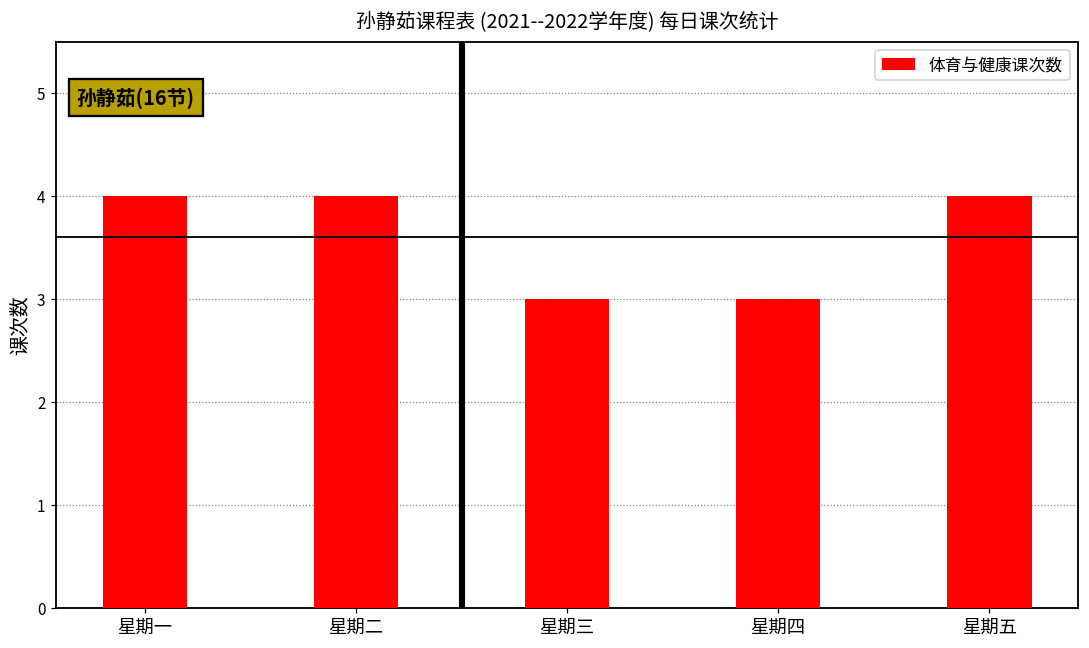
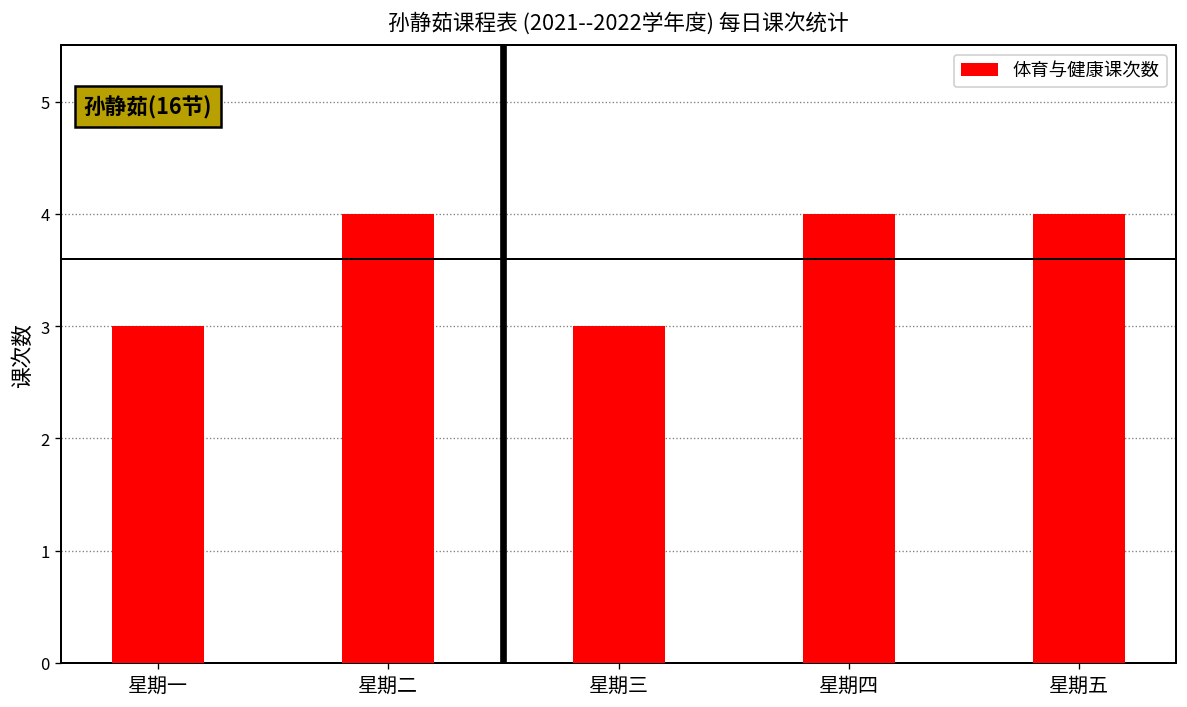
  {
-   "星期一": 4,
+   "星期一": 3,
    "星期二": 4,
    "星期三": 3,
-   "星期四": 3,
+   "星期四": 4,
    "星期五": 4
  }
